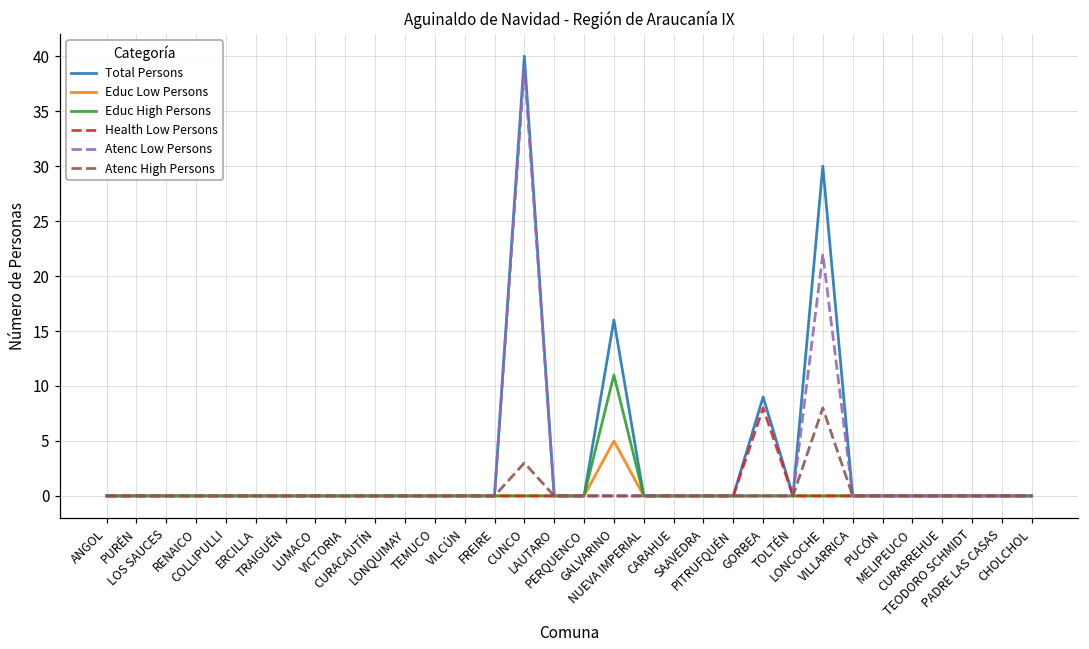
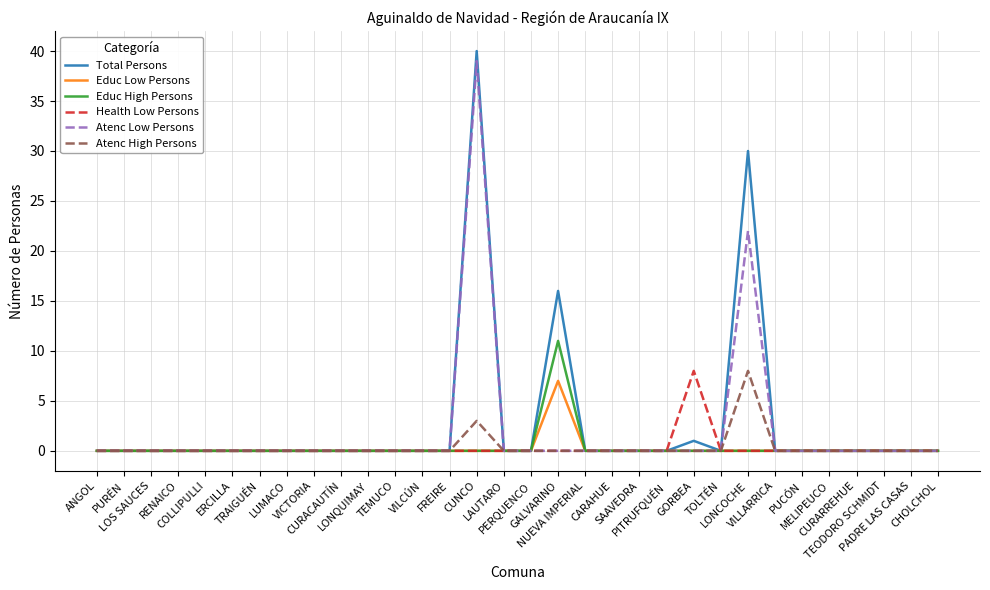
  {
    "Total Persons": {
      "CUNCO": 40,
      "GALVARINO": 16,
-     "GORBEA": 9,
+     "GORBEA": 1,
      "LONCOCHE": 30
    },
    "Educ Low Persons": {
-     "GALVARINO": 5
+     "GALVARINO": 7
    },
    "Educ High Persons": {
      "GALVARINO": 11
    },
    "Health Low Persons": {
      "GORBEA": 8
    },
    "Atenc Low Persons": {
      "CUNCO": 39,
      "LONCOCHE": 22
    },
    "Atenc High Persons": {
      "CUNCO": 3,
      "LONCOCHE": 8
    }
  }
